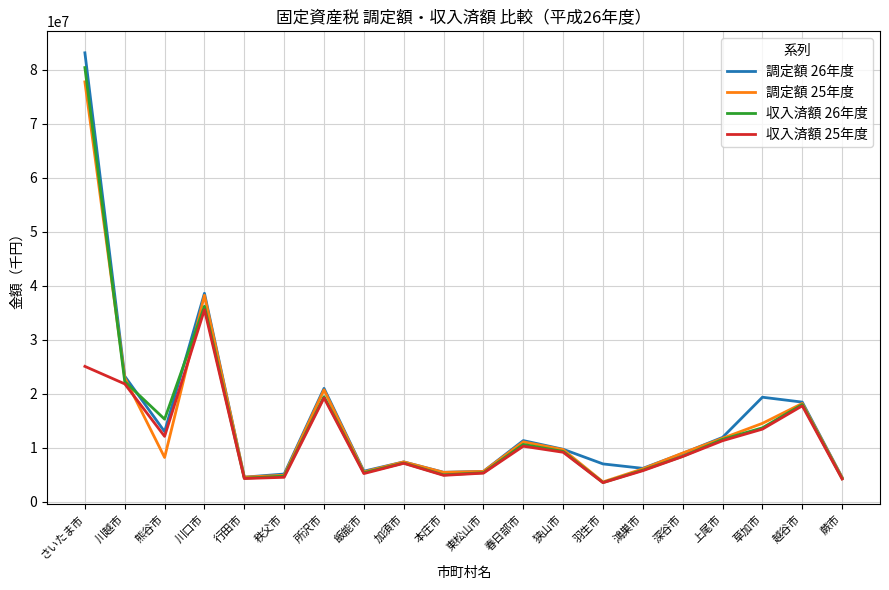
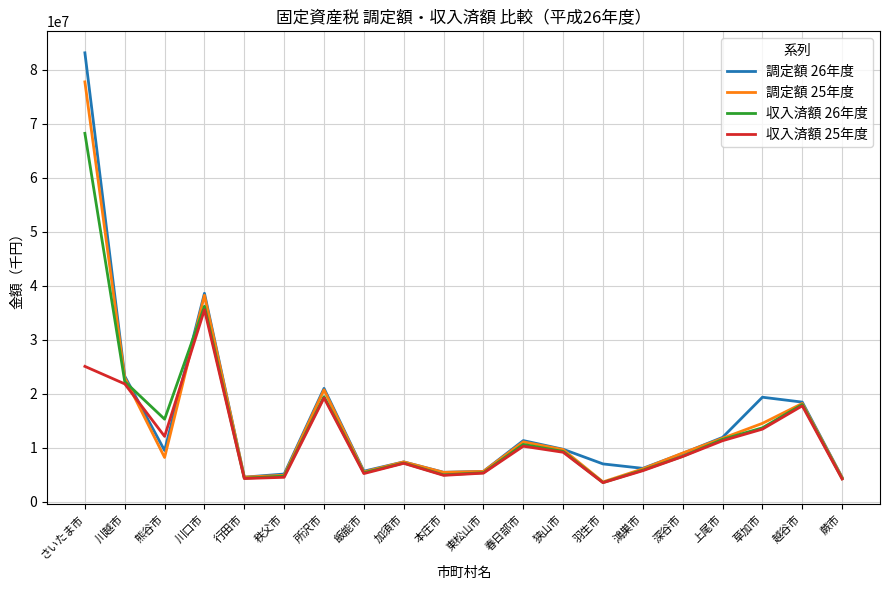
  {
    "調定額 26年度": {
      "さいたま市": 83000000,
-     "熊谷市": 13000000,
+     "熊谷市": 9000000,
      "羽生市": 7000000,
      "草加市": 19000000
    },
    "調定額 25年度": {
      "さいたま市": 78000000,
      "熊谷市": 8000000,
      "草加市": 14000000
    },
    "収入済額 26年度": {
-     "さいたま市": 80000000,
+     "さいたま市": 68000000,
      "熊谷市": 15000000,
      "川口市": 36000000
    },
    "収入済額 25年度": {
      "さいたま市": 25000000,
      "熊谷市": 12000000,
      "川口市": 36000000
    }
  }
